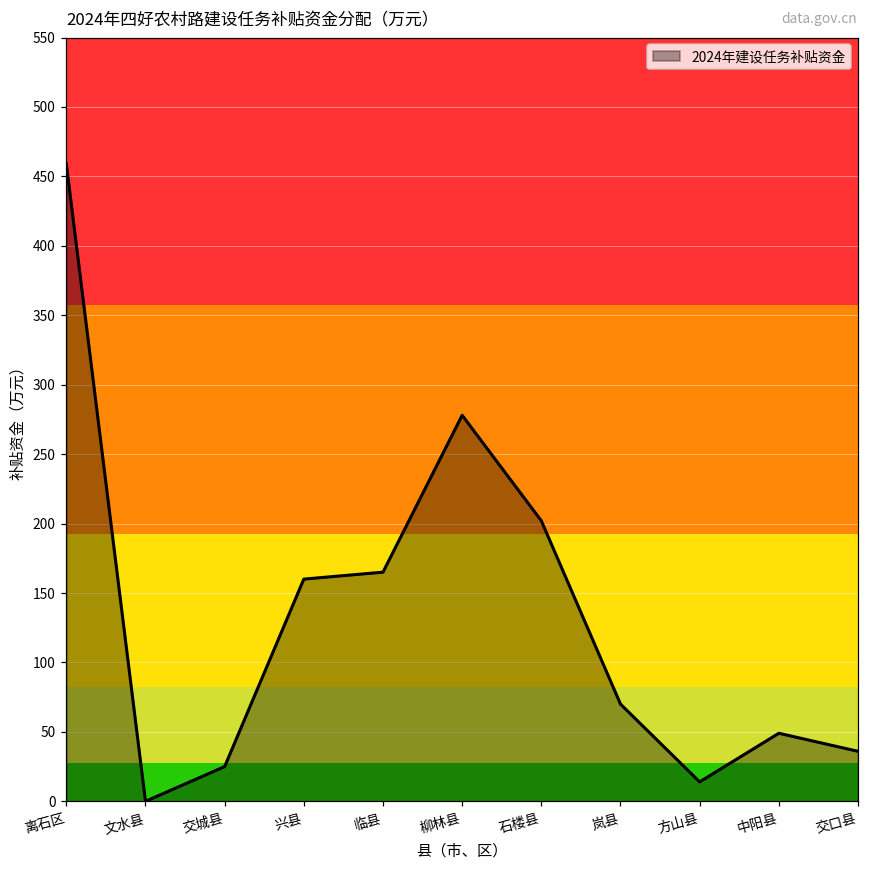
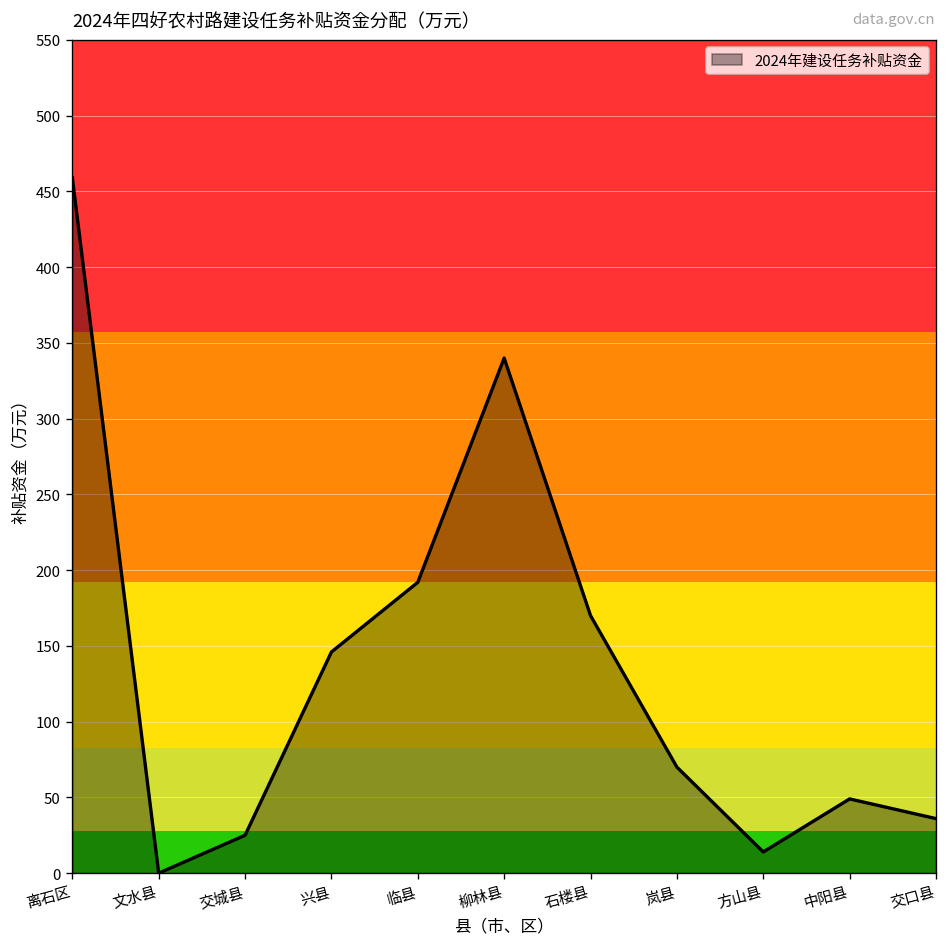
  {
    "离石区": 459,
    "文水县": 0,
    "交城县": 25,
-   "兴县": 160,
-   "临县": 165,
-   "柳林县": 278,
-   "石楼县": 202,
+   "兴县": 146,
+   "临县": 192,
+   "柳林县": 340,
+   "石楼县": 170,
    "岚县": 70,
    "方山县": 14,
    "中阳县": 49,
    "交口县": 36
  }
